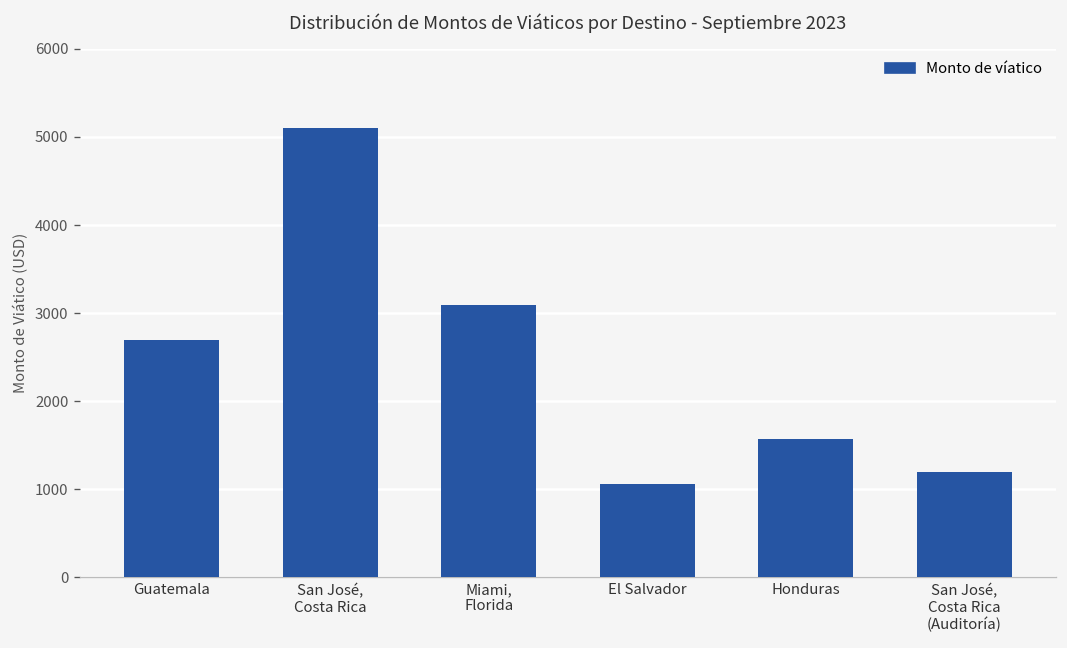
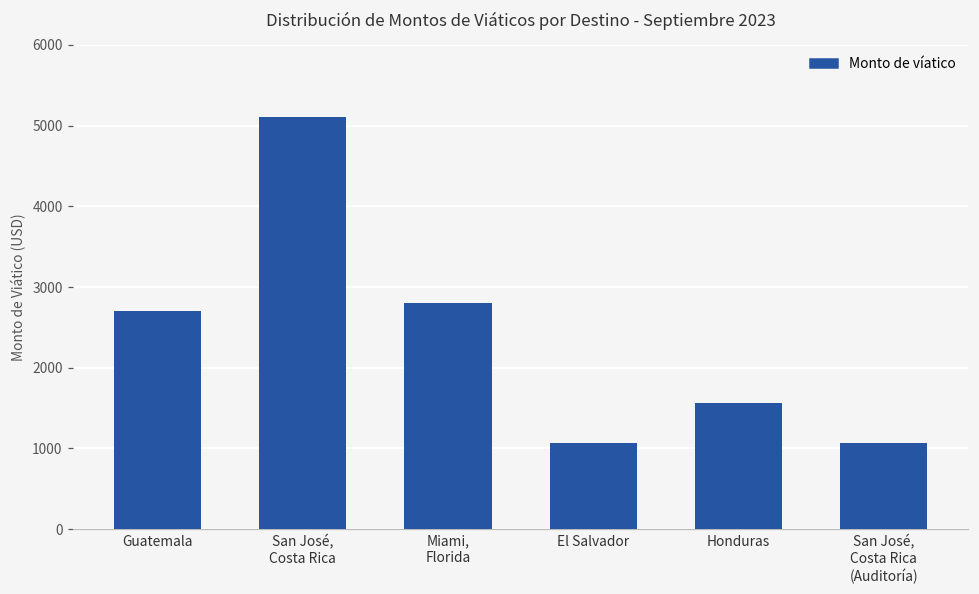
  {
    "Guatemala": 2700,
    "San José, Costa Rica": 5100,
-   "Miami, Florida": 3100,
+   "Miami, Florida": 2800,
    "El Salvador": 1100,
    "Honduras": 1600,
-   "San José, Costa Rica (Auditoría)": 1200
+   "San José, Costa Rica (Auditoría)": 1100
  }
